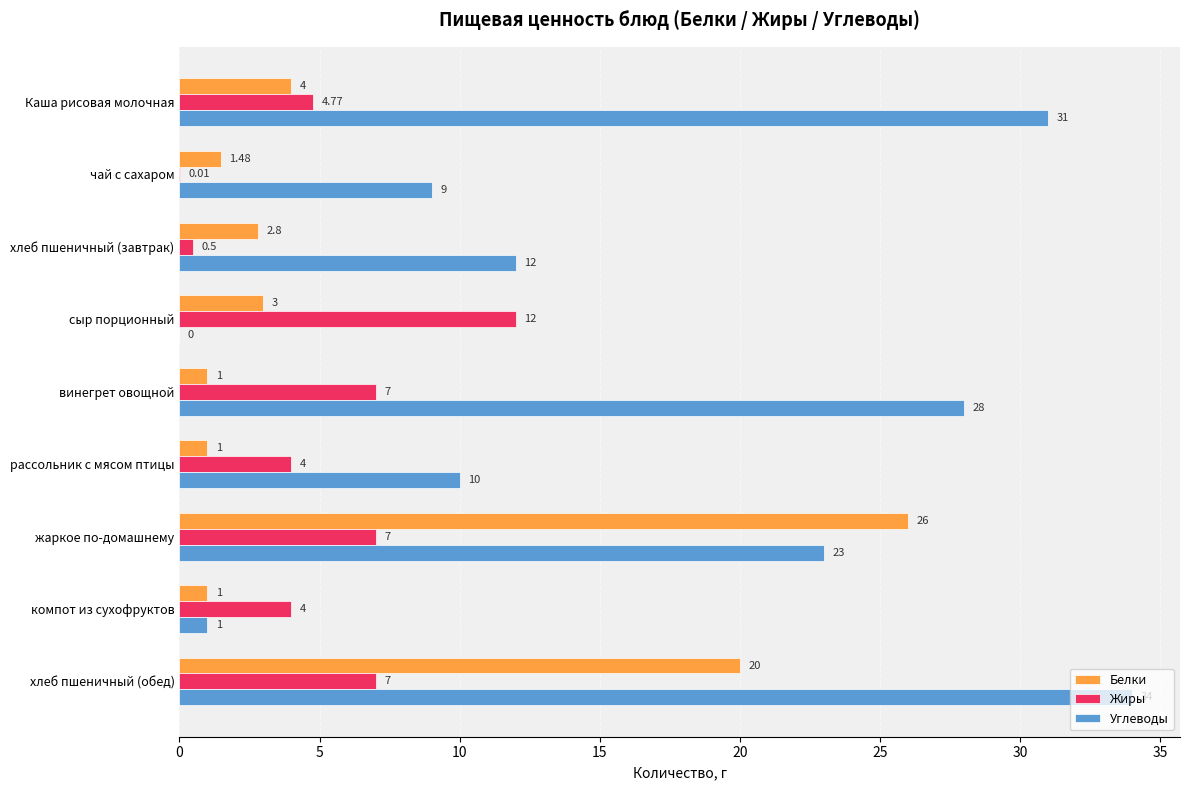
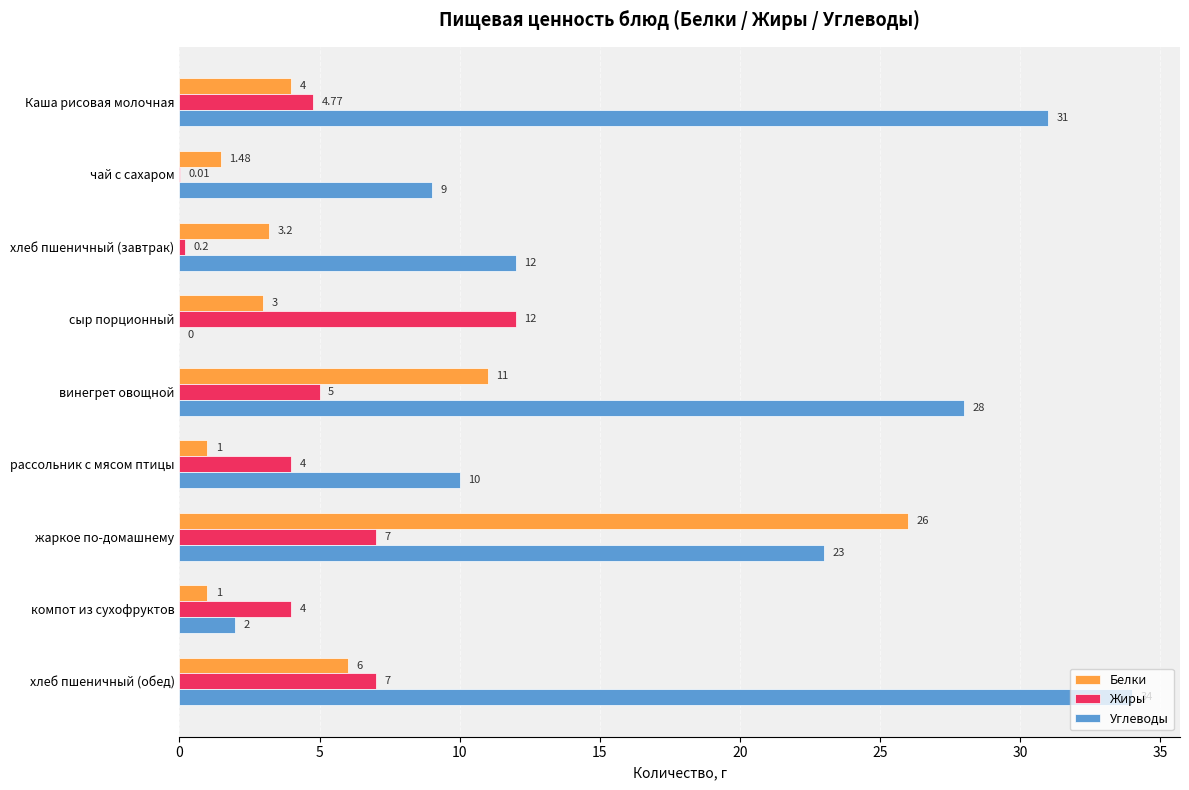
  {
    "Белки": {
      "Каша рисовая молочная": 4,
      "чай с сахаром": 1.48,
-     "хлеб пшеничный (завтрак)": 2.8,
+     "хлеб пшеничный (завтрак)": 3.2,
      "сыр порционный": 3,
-     "винегрет овощной": 1,
+     "винегрет овощной": 11,
      "рассольник с мясом птицы": 1,
      "жаркое по-домашнему": 26,
      "компот из сухофруктов": 1,
-     "хлеб пшеничный (обед)": 20
+     "хлеб пшеничный (обед)": 6
    },
    "Жиры": {
      "Каша рисовая молочная": 4.77,
      "чай с сахаром": 0.01,
-     "хлеб пшеничный (завтрак)": 0.5,
+     "хлеб пшеничный (завтрак)": 0.2,
      "сыр порционный": 12,
-     "винегрет овощной": 7,
+     "винегрет овощной": 5,
      "рассольник с мясом птицы": 4,
      "жаркое по-домашнему": 7,
      "компот из сухофруктов": 4,
      "хлеб пшеничный (обед)": 7
    },
    "Углеводы": {
      "Каша рисовая молочная": 31,
      "чай с сахаром": 9,
      "хлеб пшеничный (завтрак)": 12,
      "сыр порционный": 0,
      "винегрет овощной": 28,
      "рассольник с мясом птицы": 10,
      "жаркое по-домашнему": 23,
-     "компот из сухофруктов": 1
+     "компот из сухофруктов": 2
    }
  }
